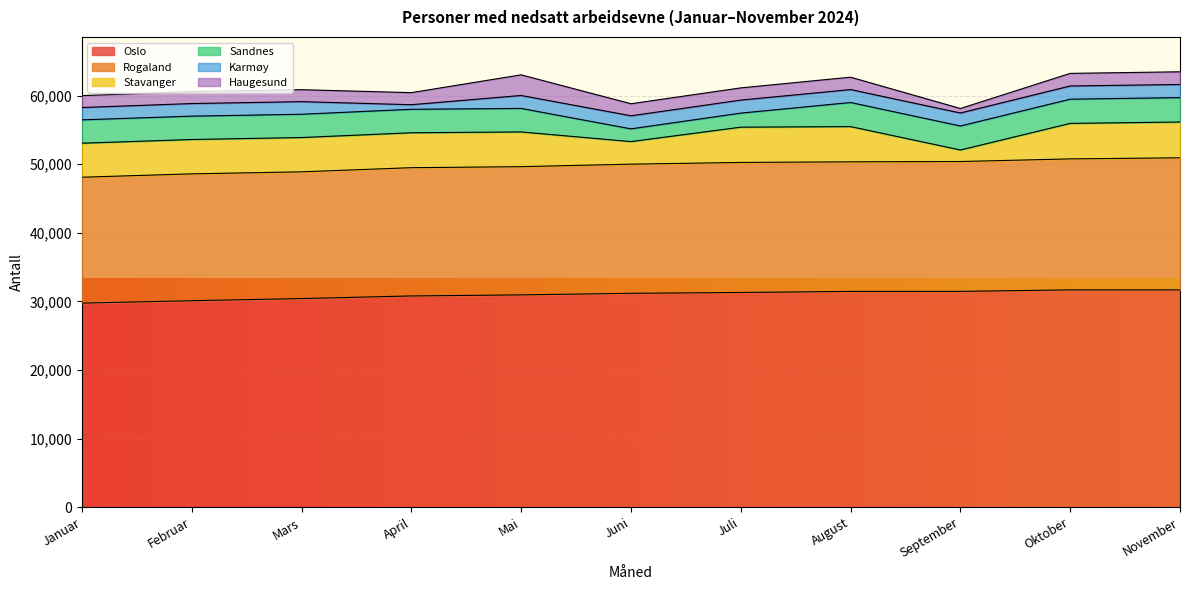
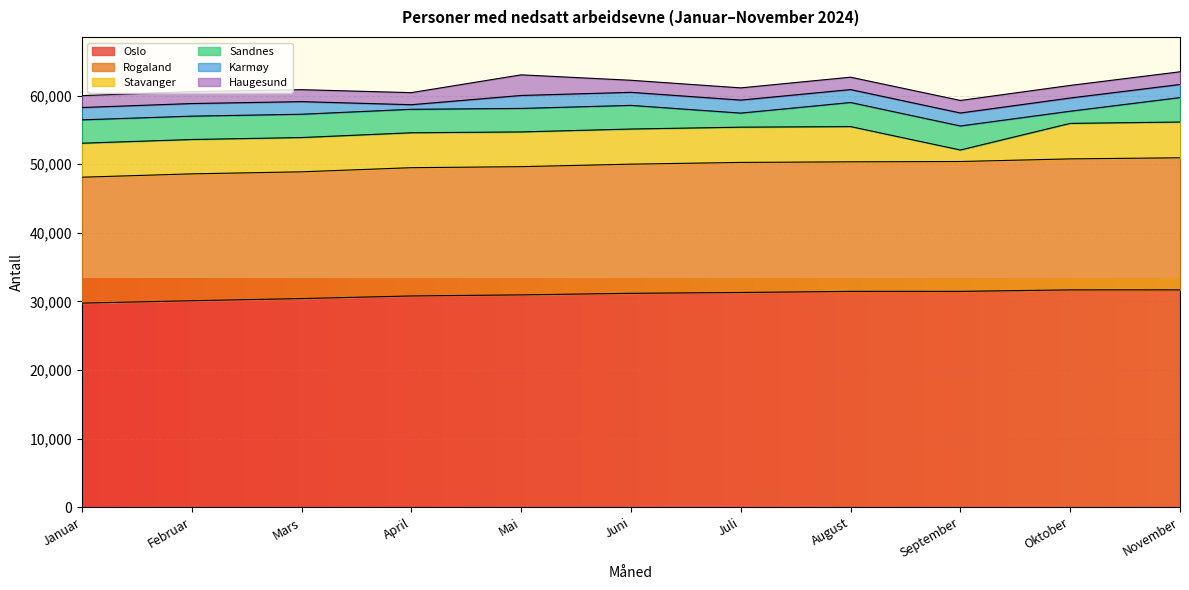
  {
    "Stavanger": {
      "Januar": "5,000",
      "Februar": "5,000",
      "Mars": "5,000",
      "April": "5,000",
      "Mai": "5,000",
-     "Juni": "3,000",
+     "Juni": "5,000",
      "Juli": "5,000",
      "August": "5,000",
      "September": "2,000",
      "Oktober": "5,000",
      "November": "5,000"
    },
    "Sandnes": {
      "Januar": "3,000",
      "Februar": "3,000",
      "Mars": "3,000",
      "April": "3,000",
      "Mai": "3,000",
-     "Juni": "2,000",
+     "Juni": "3,000",
      "Juli": "2,000",
      "August": "4,000",
      "September": "4,000",
-     "Oktober": "4,000",
+     "Oktober": "2,000",
      "November": "4,000"
    },
    "Karmøy": {
      "Januar": "2,000",
      "Februar": "2,000",
      "Mars": "2,000",
      "April": "1,000",
      "Mai": "2,000",
      "Juni": "2,000",
      "Juli": "2,000",
      "August": "2,000",
      "September": "2,000",
      "Oktober": "2,000",
      "November": "2,000"
    },
    "Haugesund": {
      "Januar": "2,000",
      "Mars": "2,000",
      "April": "2,000",
      "Mai": "3,000",
      "Juni": "2,000",
      "Juli": "2,000",
      "August": "2,000",
-     "September": "1,000",
+     "September": "2,000",
      "Oktober": "2,000",
      "November": "2,000"
    }
  }
